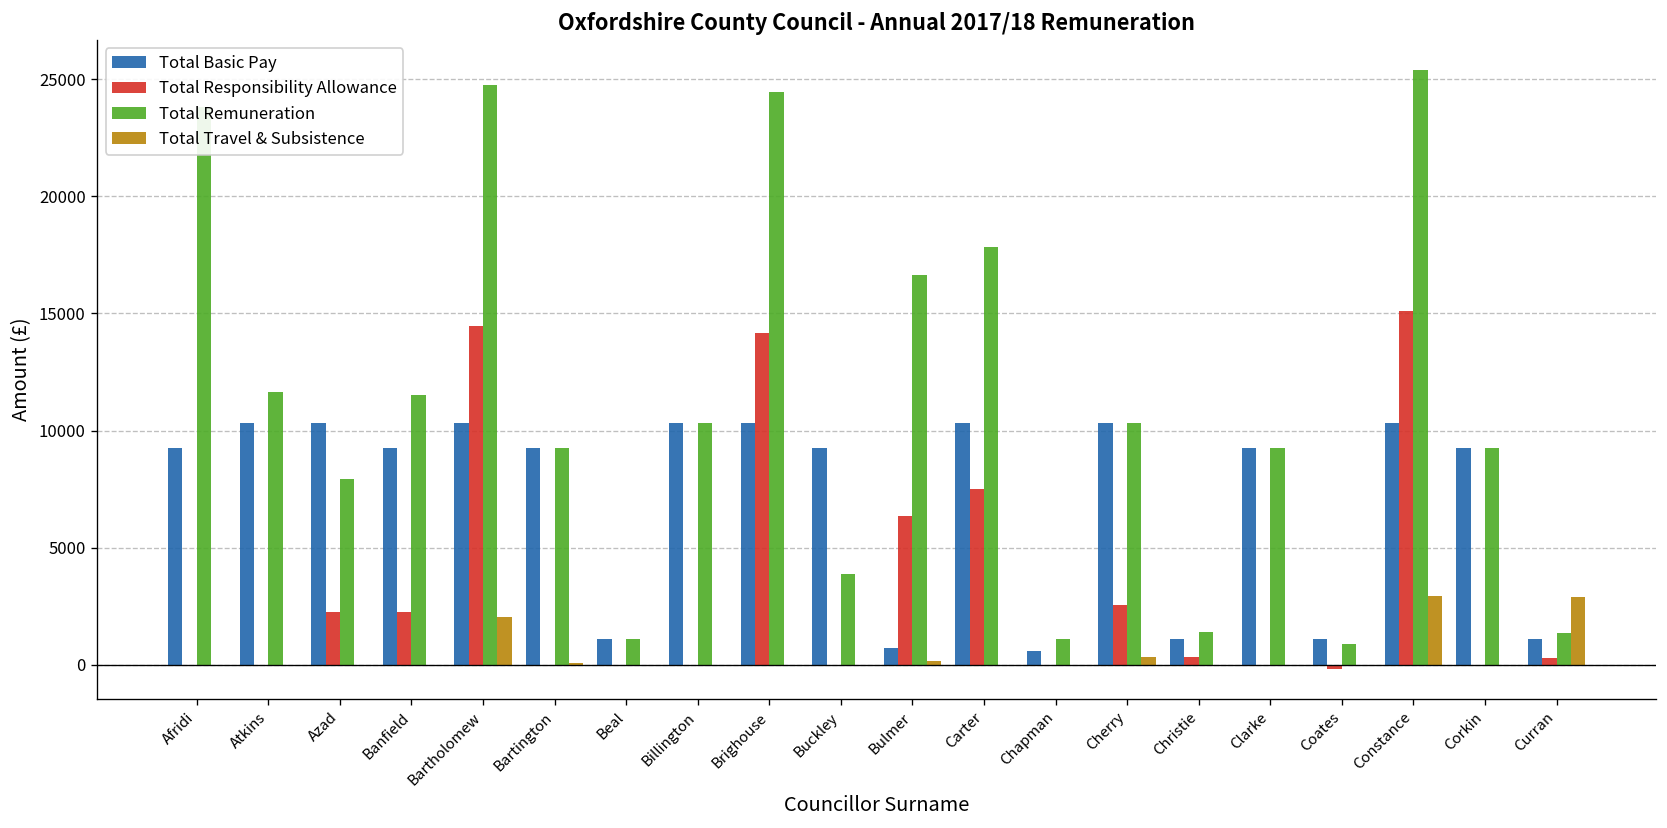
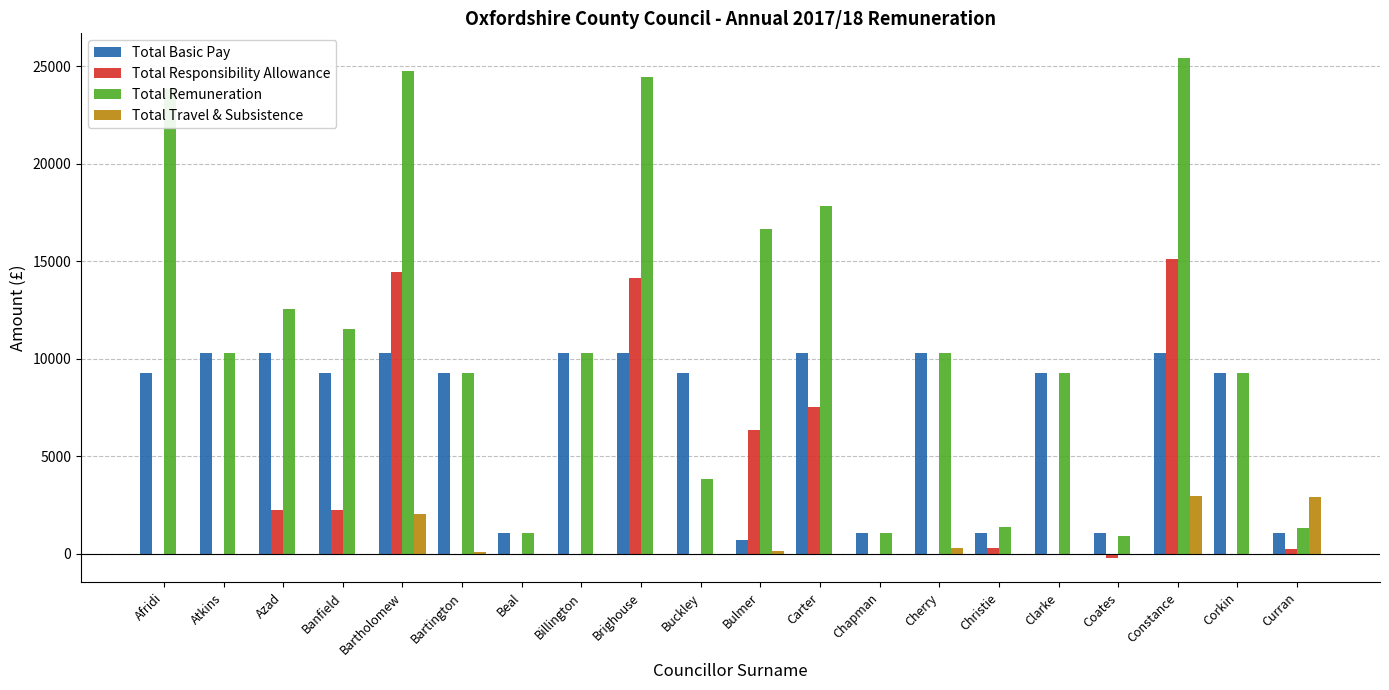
  {
    "Total Basic Pay": {
      "Afridi": 9300,
      "Atkins": 10300,
      "Azad": 10300,
      "Banfield": 9300,
      "Bartholomew": 10300,
      "Bartington": 9300,
      "Beal": 1100,
      "Billington": 10300,
      "Brighouse": 10300,
      "Buckley": 9300,
      "Bulmer": 700,
      "Carter": 10300,
-     "Chapman": 600,
+     "Chapman": 1100,
      "Cherry": 10300,
      "Christie": 1100,
      "Clarke": 9300,
      "Coates": 1100,
      "Constance": 10300,
      "Corkin": 9300,
      "Curran": 1100
    },
    "Total Responsibility Allowance": {
      "Afridi": 0,
      "Atkins": 0,
      "Azad": 2300,
      "Banfield": 2300,
      "Bartholomew": 14400,
      "Bartington": 0,
      "Beal": 0,
      "Billington": 0,
      "Brighouse": 14200,
      "Buckley": 0,
      "Bulmer": 6300,
      "Carter": 7500,
      "Chapman": 0,
-     "Cherry": 2600,
+     "Cherry": 0,
      "Christie": 300,
      "Clarke": 0,
      "Coates": -200,
      "Constance": 15100,
      "Corkin": 0,
      "Curran": 300
    },
    "Total Remuneration": {
-     "Atkins": 11600,
-     "Azad": 7900,
+     "Atkins": 10300,
+     "Azad": 12600,
      "Banfield": 11500,
      "Bartholomew": 24700,
      "Bartington": 9300,
      "Beal": 1100,
      "Billington": 10300,
      "Brighouse": 24500,
      "Buckley": 3900,
      "Bulmer": 16600,
      "Carter": 17800,
      "Chapman": 1100,
      "Cherry": 10300,
      "Christie": 1400,
      "Clarke": 9300,
      "Coates": 900,
      "Constance": 25400,
      "Corkin": 9300,
      "Curran": 1400
    },
    "Total Travel & Subsistence": {
      "Afridi": 0,
      "Atkins": 0,
      "Azad": 0,
      "Banfield": 0,
      "Bartholomew": 2000,
      "Beal": 0,
      "Billington": 0,
      "Brighouse": 0,
      "Buckley": 0,
      "Bulmer": 200,
      "Carter": 0,
      "Chapman": 0,
      "Cherry": 300,
      "Christie": 0,
      "Clarke": 0,
      "Coates": 0,
      "Constance": 3000,
      "Corkin": 0,
      "Curran": 2900
    }
  }
